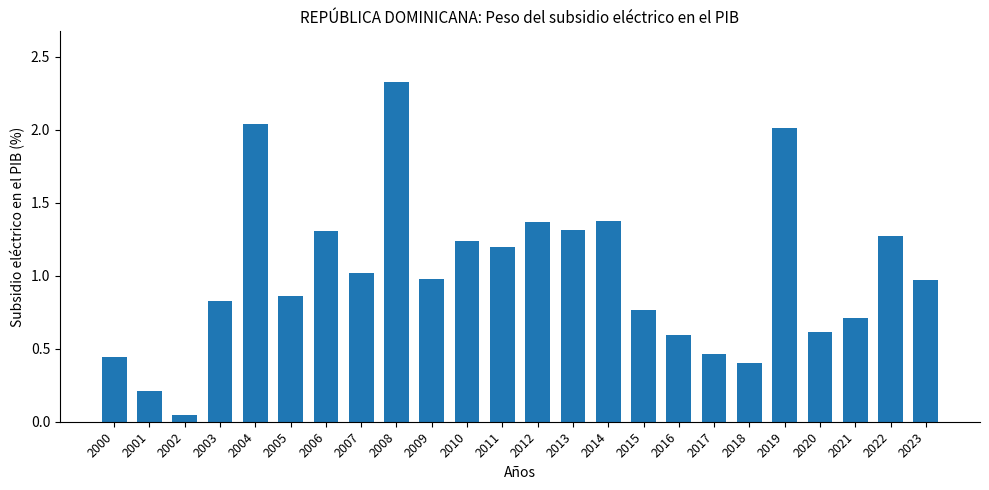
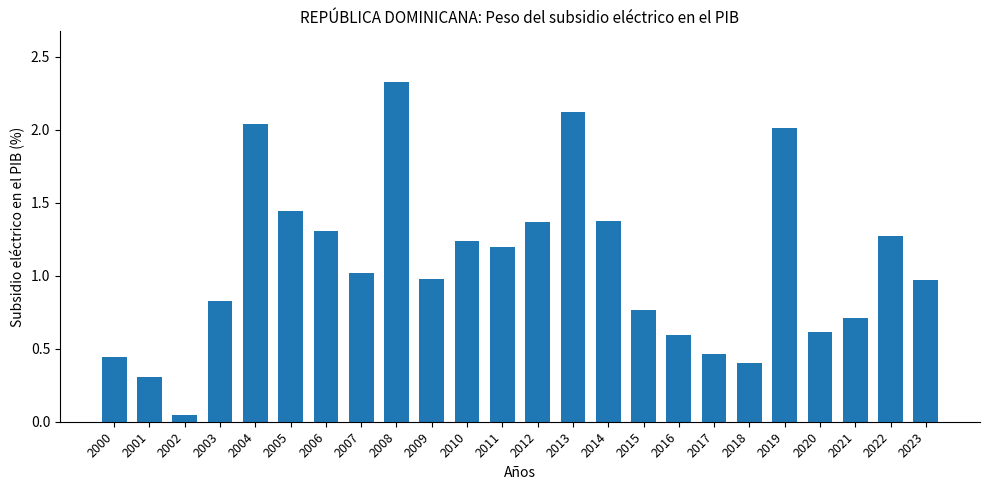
  {
    "2000": 0.44,
-   "2001": 0.21,
+   "2001": 0.30,
    "2002": 0.05,
    "2003": 0.83,
    "2004": 2.04,
-   "2005": 0.86,
+   "2005": 1.44,
    "2006": 1.31,
    "2007": 1.02,
    "2008": 2.32,
    "2009": 0.98,
    "2010": 1.24,
    "2011": 1.20,
    "2012": 1.36,
-   "2013": 1.31,
+   "2013": 2.12,
    "2014": 1.38,
    "2015": 0.77,
    "2016": 0.60,
    "2017": 0.46,
    "2018": 0.40,
    "2019": 2.01,
    "2020": 0.61,
    "2021": 0.71,
    "2022": 1.27,
    "2023": 0.97
  }
